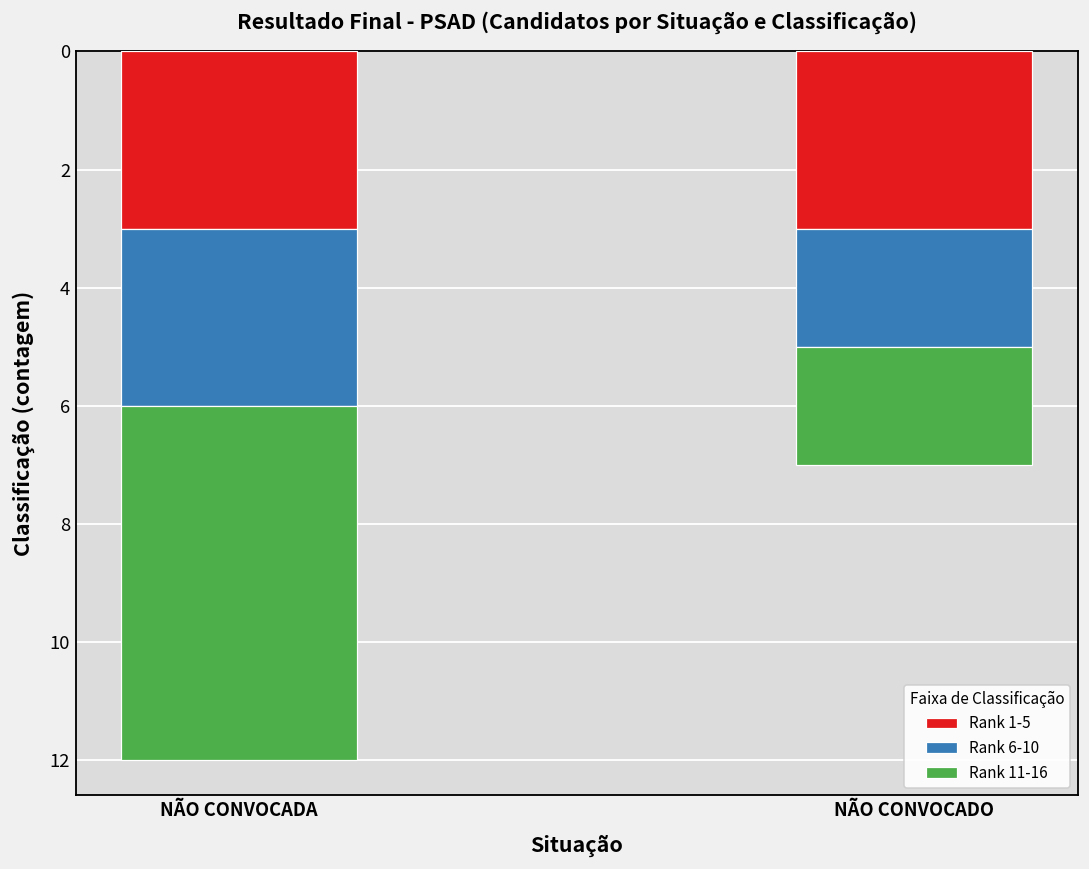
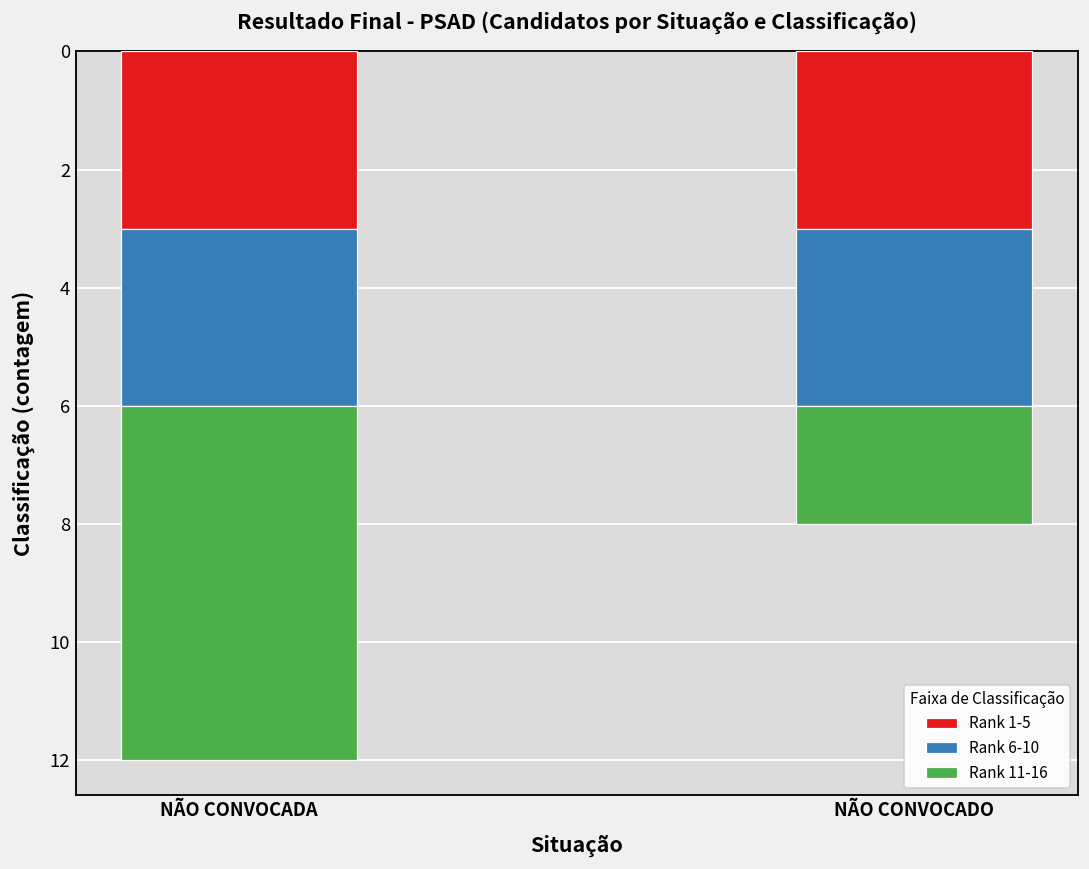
  {
    "Rank 1-5": {
      "NÃO CONVOCADA": 3,
      "NÃO CONVOCADO": 3
    },
    "Rank 6-10": {
      "NÃO CONVOCADA": 3,
-     "NÃO CONVOCADO": 2
+     "NÃO CONVOCADO": 3
    },
    "Rank 11-16": {
      "NÃO CONVOCADA": 6,
      "NÃO CONVOCADO": 2
    }
  }
